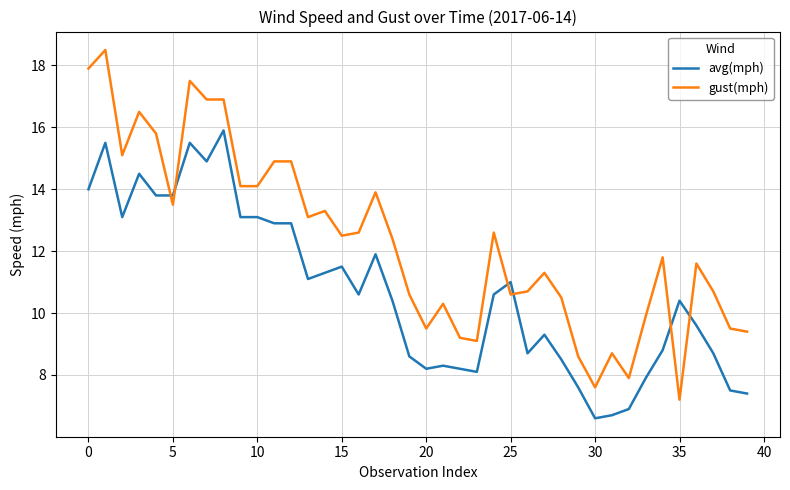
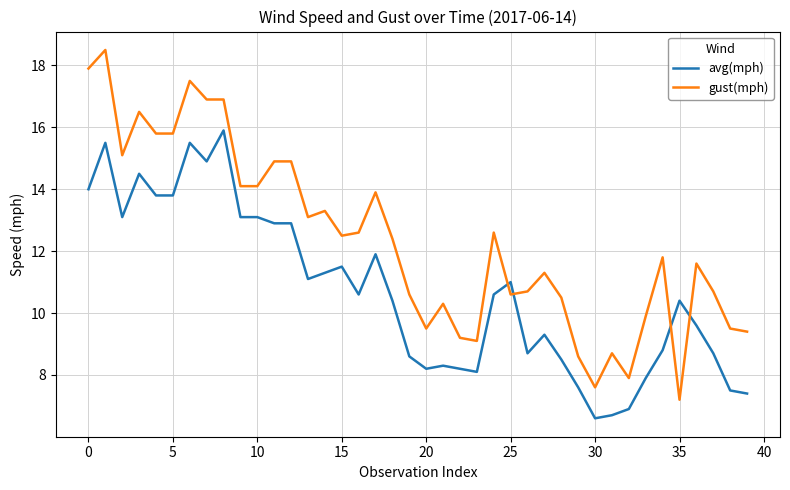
  {
    "avg(mph)": {
      "0": 14.0,
      "5": 13.8,
      "10": 13.1,
      "15": 11.5,
      "20": 8.2,
      "25": 11.0,
      "30": 6.6,
      "35": 10.4
    },
    "gust(mph)": {
      "0": 17.9,
-     "5": 13.5,
+     "5": 15.8,
      "10": 14.1,
      "15": 12.5,
      "20": 9.5,
      "25": 10.6,
      "30": 7.6,
      "35": 7.2
    }
  }
